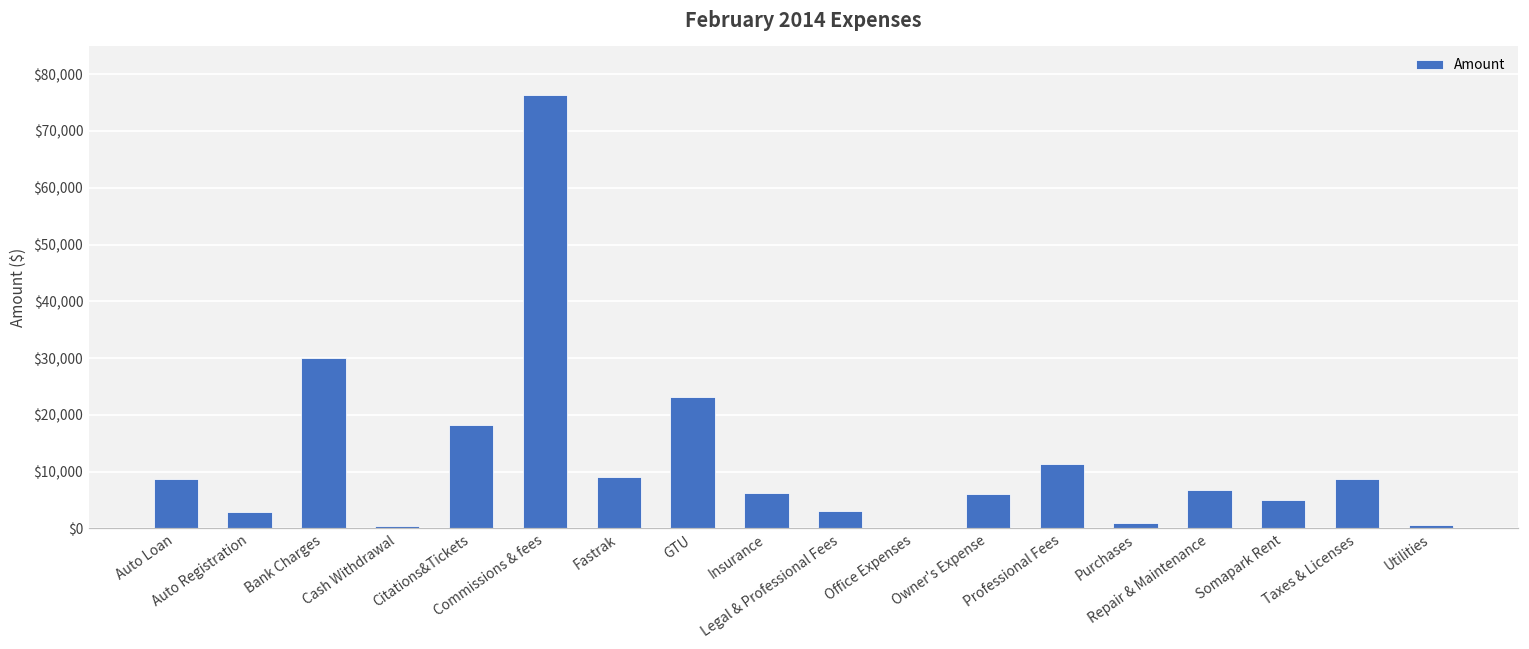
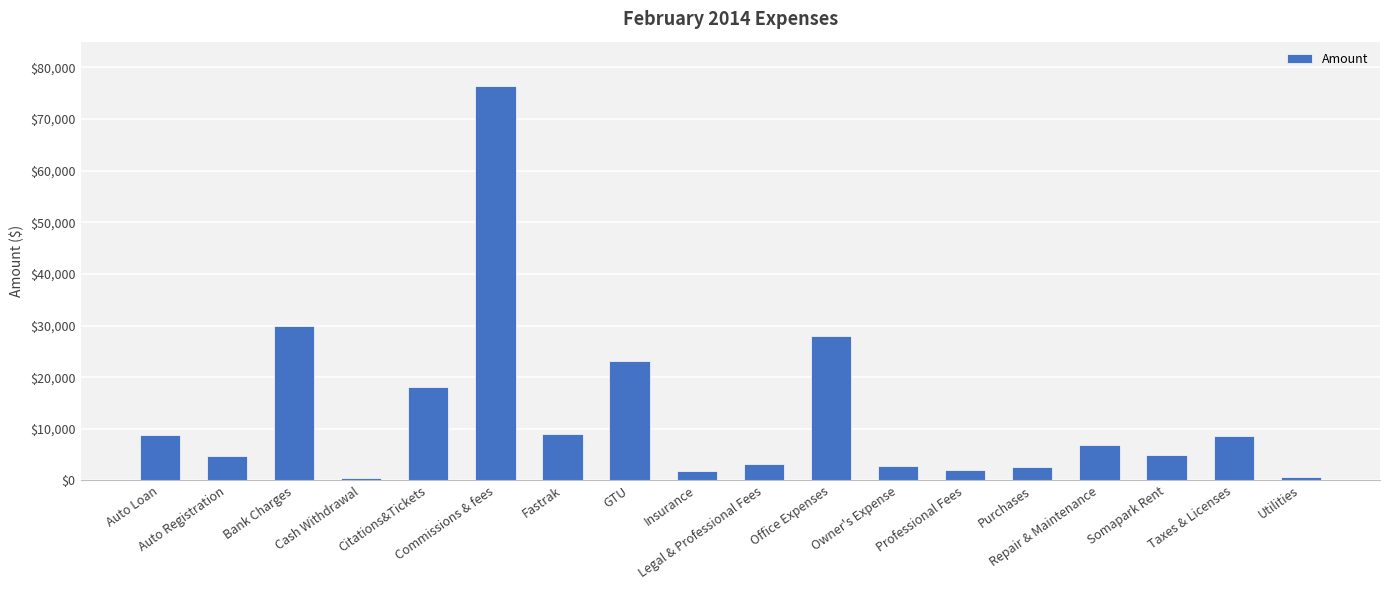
  {
    "Auto Loan": "$9,000",
-   "Auto Registration": "$3,000",
+   "Auto Registration": "$5,000",
    "Bank Charges": "$30,000",
    "Cash Withdrawal": "$1,000",
    "Citations&Tickets": "$18,000",
    "Commissions & fees": "$76,000",
    "Fastrak": "$9,000",
    "GTU": "$23,000",
-   "Insurance": "$6,000",
+   "Insurance": "$2,000",
    "Legal & Professional Fees": "$3,000",
-   "Office Expenses": "$0",
-   "Owner's Expense": "$6,000",
-   "Professional Fees": "$11,000",
-   "Purchases": "$1,000",
+   "Office Expenses": "$28,000",
+   "Owner's Expense": "$3,000",
+   "Professional Fees": "$2,000",
+   "Purchases": "$3,000",
    "Repair & Maintenance": "$7,000",
    "Somapark Rent": "$5,000",
    "Taxes & Licenses": "$9,000",
    "Utilities": "$1,000"
  }
